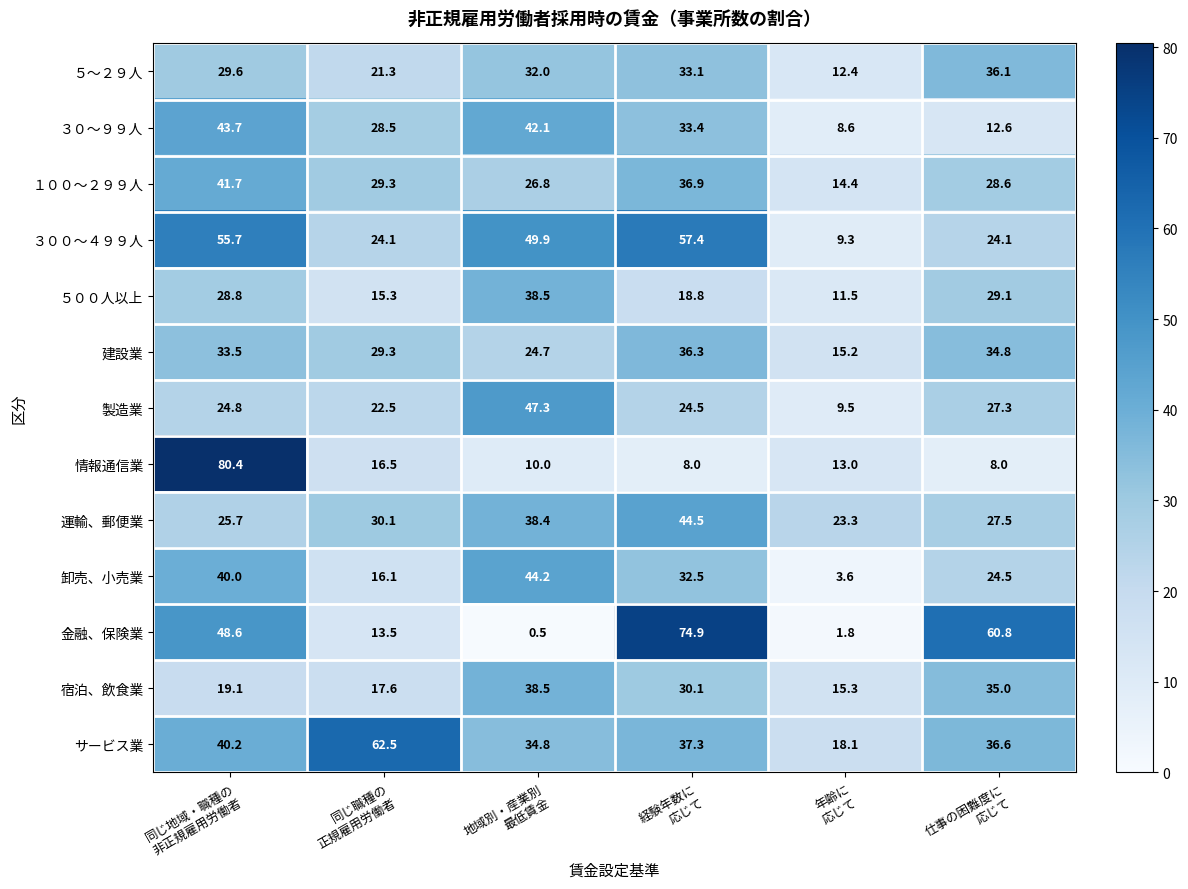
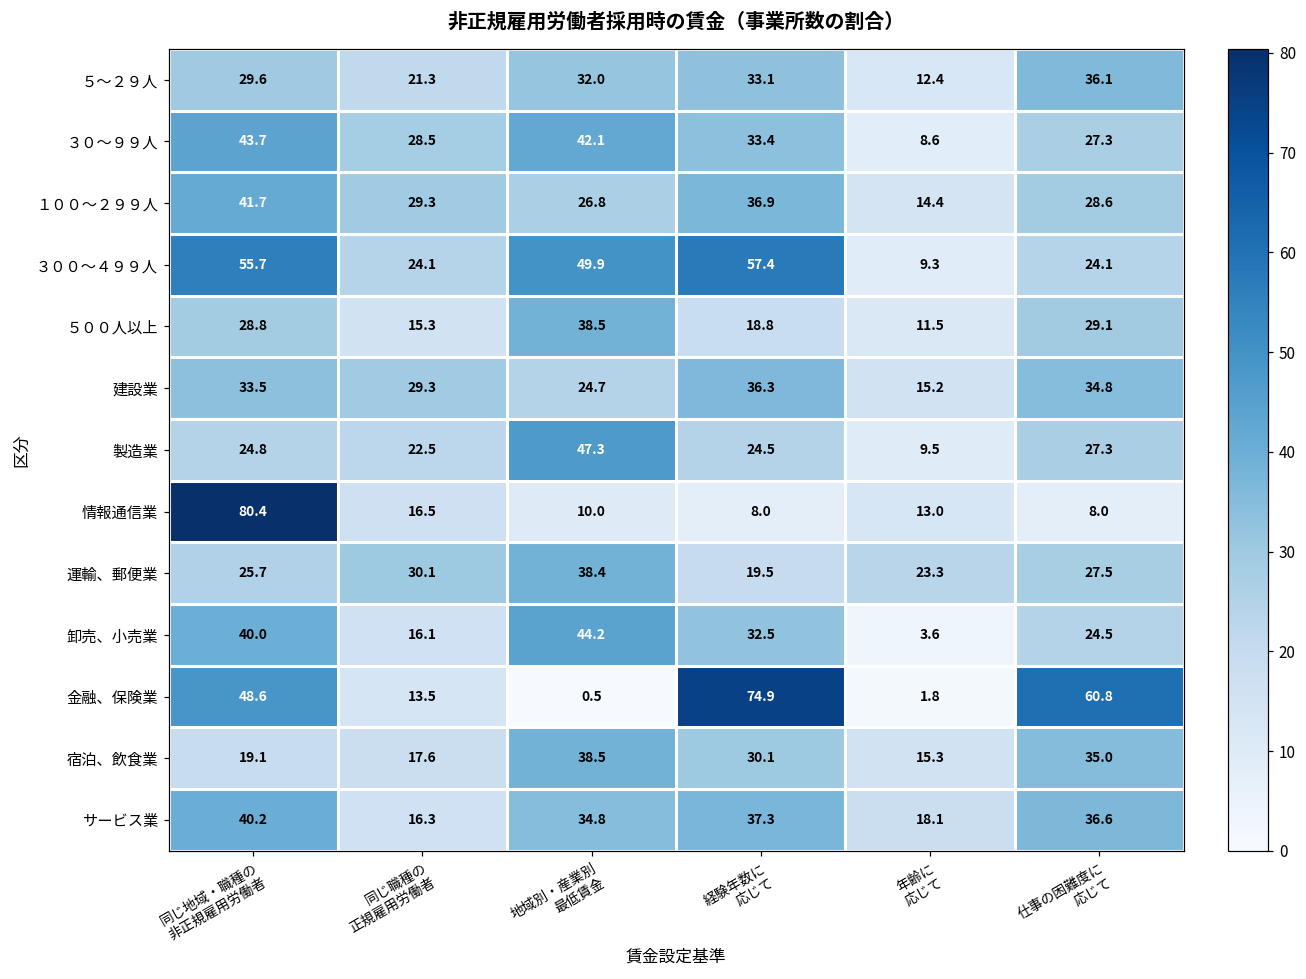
  {
    "５～２９人": {
      "同じ地域・職種の 非正規雇用労働者": 29.6,
      "同じ職種の 正規雇用労働者": 21.3,
      "地域別・産業別 最低賃金": 32.0,
      "経験年数に 応じて": 33.1,
      "年齢に 応じて": 12.4,
      "仕事の困難度に 応じて": 36.1
    },
    "３０～９９人": {
      "同じ地域・職種の 非正規雇用労働者": 43.7,
      "同じ職種の 正規雇用労働者": 28.5,
      "地域別・産業別 最低賃金": 42.1,
      "経験年数に 応じて": 33.4,
      "年齢に 応じて": 8.6,
-     "仕事の困難度に 応じて": 12.6
+     "仕事の困難度に 応じて": 27.3
    },
    "１００～２９９人": {
      "同じ地域・職種の 非正規雇用労働者": 41.7,
      "同じ職種の 正規雇用労働者": 29.3,
      "地域別・産業別 最低賃金": 26.8,
      "経験年数に 応じて": 36.9,
      "年齢に 応じて": 14.4,
      "仕事の困難度に 応じて": 28.6
    },
    "３００～４９９人": {
      "同じ地域・職種の 非正規雇用労働者": 55.7,
      "同じ職種の 正規雇用労働者": 24.1,
      "地域別・産業別 最低賃金": 49.9,
      "経験年数に 応じて": 57.4,
      "年齢に 応じて": 9.3,
      "仕事の困難度に 応じて": 24.1
    },
    "５００人以上": {
      "同じ地域・職種の 非正規雇用労働者": 28.8,
      "同じ職種の 正規雇用労働者": 15.3,
      "地域別・産業別 最低賃金": 38.5,
      "経験年数に 応じて": 18.8,
      "年齢に 応じて": 11.5,
      "仕事の困難度に 応じて": 29.1
    },
    "建設業": {
      "同じ地域・職種の 非正規雇用労働者": 33.5,
      "同じ職種の 正規雇用労働者": 29.3,
      "地域別・産業別 最低賃金": 24.7,
      "経験年数に 応じて": 36.3,
      "年齢に 応じて": 15.2,
      "仕事の困難度に 応じて": 34.8
    },
    "製造業": {
      "同じ地域・職種の 非正規雇用労働者": 24.8,
      "同じ職種の 正規雇用労働者": 22.5,
      "地域別・産業別 最低賃金": 47.3,
      "経験年数に 応じて": 24.5,
      "年齢に 応じて": 9.5,
      "仕事の困難度に 応じて": 27.3
    },
    "情報通信業": {
      "同じ地域・職種の 非正規雇用労働者": 80.4,
      "同じ職種の 正規雇用労働者": 16.5,
      "地域別・産業別 最低賃金": 10.0,
      "経験年数に 応じて": 8.0,
      "年齢に 応じて": 13.0,
      "仕事の困難度に 応じて": 8.0
    },
    "運輸、郵便業": {
      "同じ地域・職種の 非正規雇用労働者": 25.7,
      "同じ職種の 正規雇用労働者": 30.1,
      "地域別・産業別 最低賃金": 38.4,
-     "経験年数に 応じて": 44.5,
+     "経験年数に 応じて": 19.5,
      "年齢に 応じて": 23.3,
      "仕事の困難度に 応じて": 27.5
    },
    "卸売、小売業": {
      "同じ地域・職種の 非正規雇用労働者": 40.0,
      "同じ職種の 正規雇用労働者": 16.1,
      "地域別・産業別 最低賃金": 44.2,
      "経験年数に 応じて": 32.5,
      "年齢に 応じて": 3.6,
      "仕事の困難度に 応じて": 24.5
    },
    "金融、保険業": {
      "同じ地域・職種の 非正規雇用労働者": 48.6,
      "同じ職種の 正規雇用労働者": 13.5,
      "地域別・産業別 最低賃金": 0.5,
      "経験年数に 応じて": 74.9,
      "年齢に 応じて": 1.8,
      "仕事の困難度に 応じて": 60.8
    },
    "宿泊、飲食業": {
      "同じ地域・職種の 非正規雇用労働者": 19.1,
      "同じ職種の 正規雇用労働者": 17.6,
      "地域別・産業別 最低賃金": 38.5,
      "経験年数に 応じて": 30.1,
      "年齢に 応じて": 15.3,
      "仕事の困難度に 応じて": 35.0
    },
    "サービス業": {
      "同じ地域・職種の 非正規雇用労働者": 40.2,
-     "同じ職種の 正規雇用労働者": 62.5,
+     "同じ職種の 正規雇用労働者": 16.3,
      "地域別・産業別 最低賃金": 34.8,
      "経験年数に 応じて": 37.3,
      "年齢に 応じて": 18.1,
      "仕事の困難度に 応じて": 36.6
    }
  }
